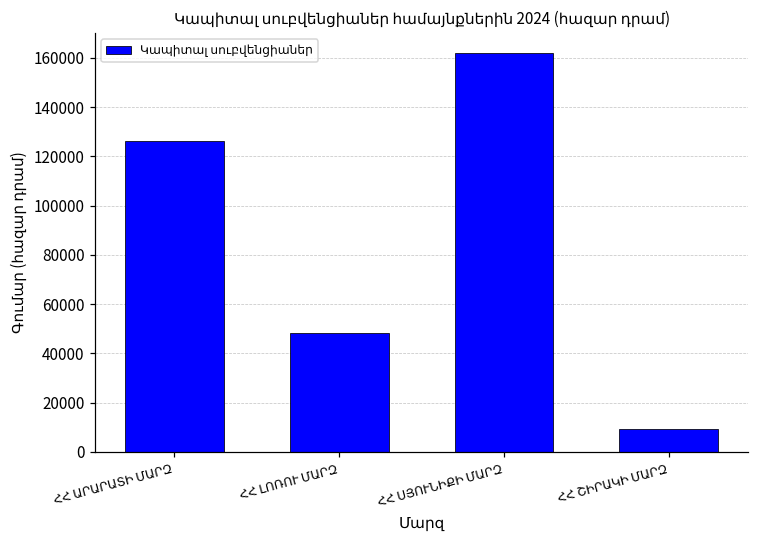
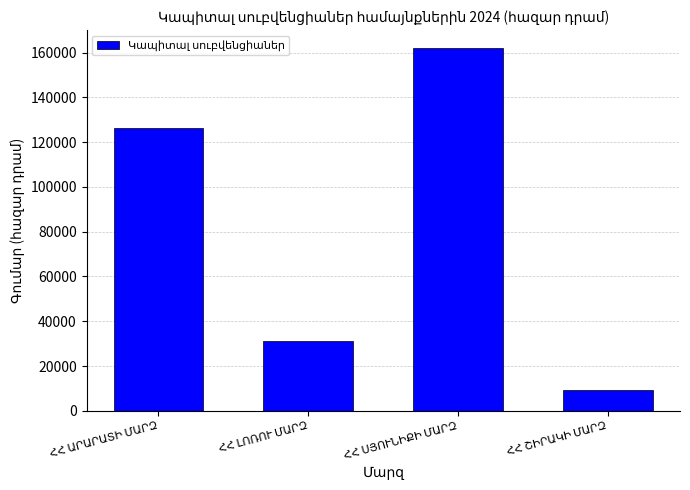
  {
    "ՀՀ ԱՐԱՐԱՏԻ ՄԱՐԶ": 126000,
-   "ՀՀ ԼՈՌՈՒ ՄԱՐԶ": 48000,
+   "ՀՀ ԼՈՌՈՒ ՄԱՐԶ": 31000,
    "ՀՀ ՍՅՈՒՆԻՔԻ ՄԱՐԶ": 162000,
    "ՀՀ ՇԻՐԱԿԻ ՄԱՐԶ": 9000
  }
